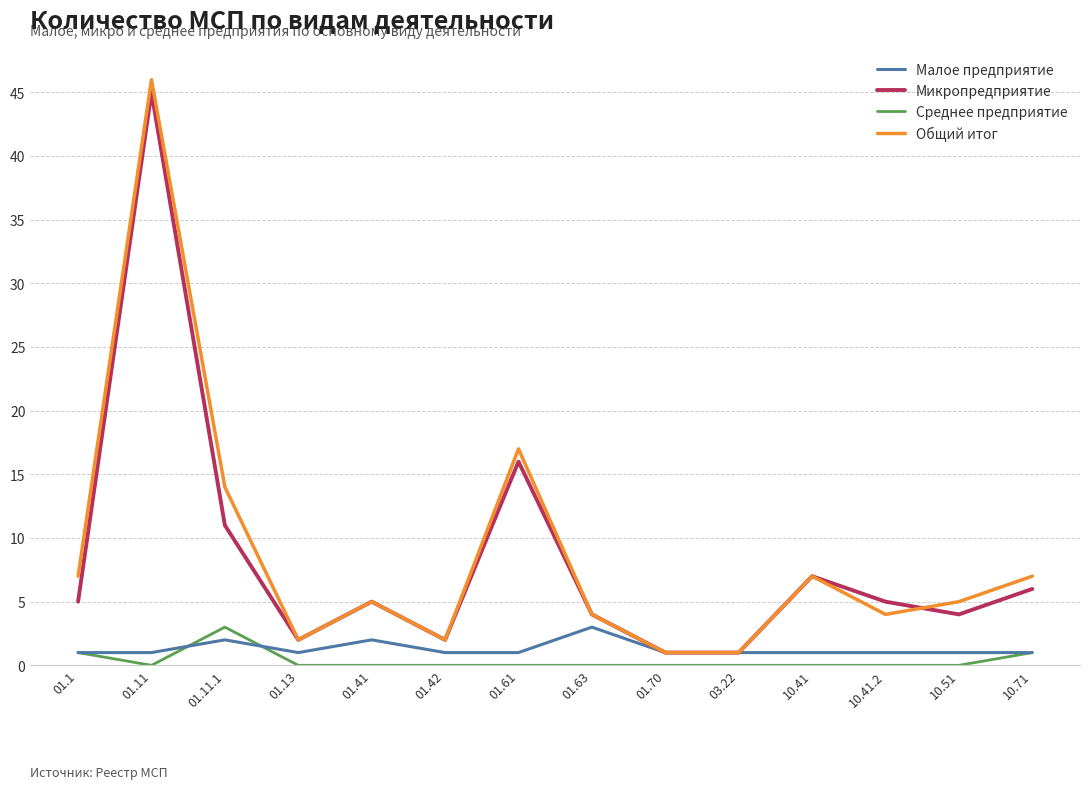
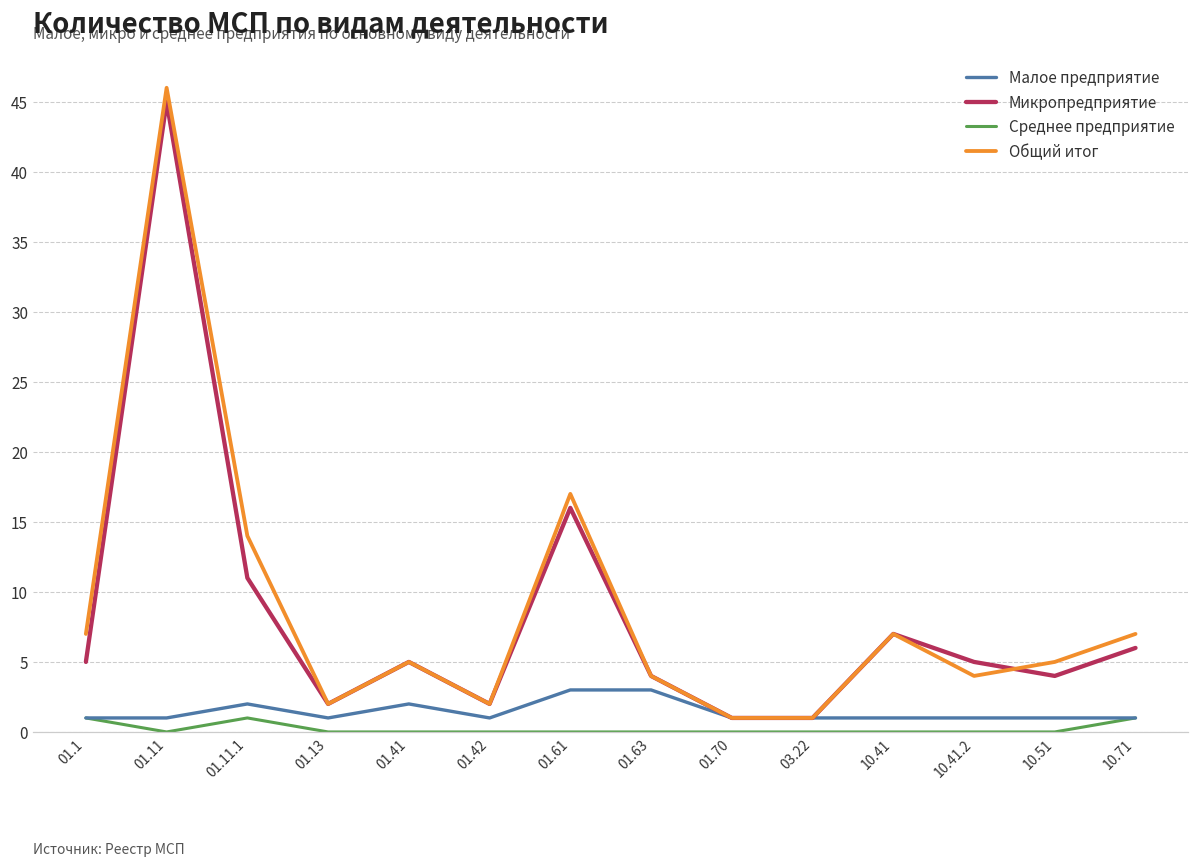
  {
    "Малое предприятие": {
      "01.11": 1,
      "01.11.1": 2,
      "01.13": 1,
      "01.41": 2,
      "01.42": 1,
-     "01.61": 1,
+     "01.61": 3,
      "01.63": 3,
      "10.41": 1,
      "10.41.2": 1,
      "10.51": 1
    },
    "Микропредприятие": {
      "01.1": 5,
      "01.11": 45,
      "01.11.1": 11,
      "01.61": 16,
      "10.41.2": 5,
      "10.51": 4,
      "10.71": 6
    },
    "Среднее предприятие": {
      "01.11": 0,
-     "01.11.1": 3,
+     "01.11.1": 1,
      "01.13": 0,
      "01.41": 0,
      "01.42": 0,
      "01.61": 0,
      "01.63": 0,
      "01.70": 0,
      "03.22": 0,
      "10.41": 0,
      "10.41.2": 0,
      "10.51": 0
    },
    "Общий итог": {
      "01.1": 7,
      "01.11": 46,
      "01.11.1": 14,
      "01.61": 17,
      "10.41.2": 4,
      "10.51": 5,
      "10.71": 7
    }
  }
